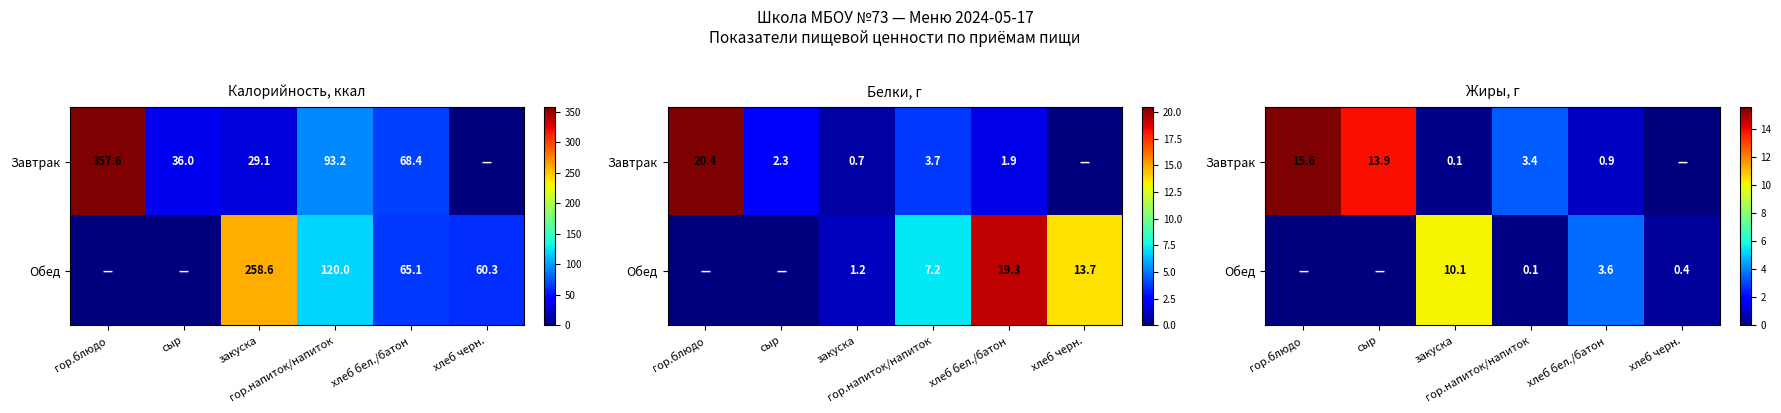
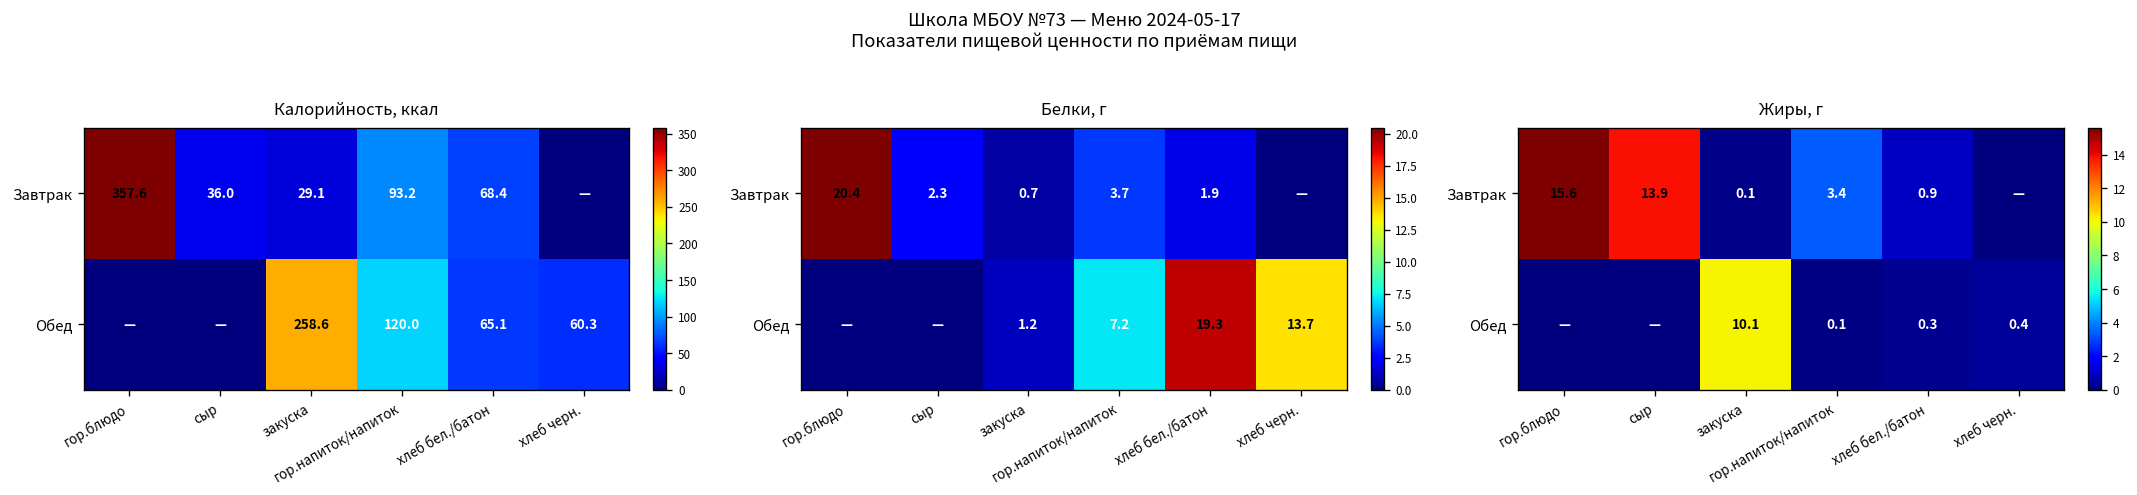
  {
    "Калорийность, ккал": {
      "Завтрак": {
        "гор.блюдо": 357.6,
        "сыр": 36.0,
        "закуска": 29.1,
        "гор.напиток/напиток": 93.2,
        "хлеб бел./батон": 68.4
      },
      "Обед": {
        "закуска": 258.6,
        "гор.напиток/напиток": 120.0,
        "хлеб бел./батон": 65.1,
        "хлеб черн.": 60.3
      }
    },
    "Белки, г": {
      "Завтрак": {
        "гор.блюдо": 20.4,
        "сыр": 2.3,
        "закуска": 0.7,
        "гор.напиток/напиток": 3.7,
        "хлеб бел./батон": 1.9
      },
      "Обед": {
        "закуска": 1.2,
        "гор.напиток/напиток": 7.2,
        "хлеб бел./батон": 19.3,
        "хлеб черн.": 13.7
      }
    },
    "Жиры, г": {
      "Завтрак": {
        "гор.блюдо": 15.6,
        "сыр": 13.9,
        "закуска": 0.1,
        "гор.напиток/напиток": 3.4,
        "хлеб бел./батон": 0.9
      },
      "Обед": {
        "закуска": 10.1,
        "гор.напиток/напиток": 0.1,
-       "хлеб бел./батон": 3.6,
+       "хлеб бел./батон": 0.3,
        "хлеб черн.": 0.4
      }
    }
  }
